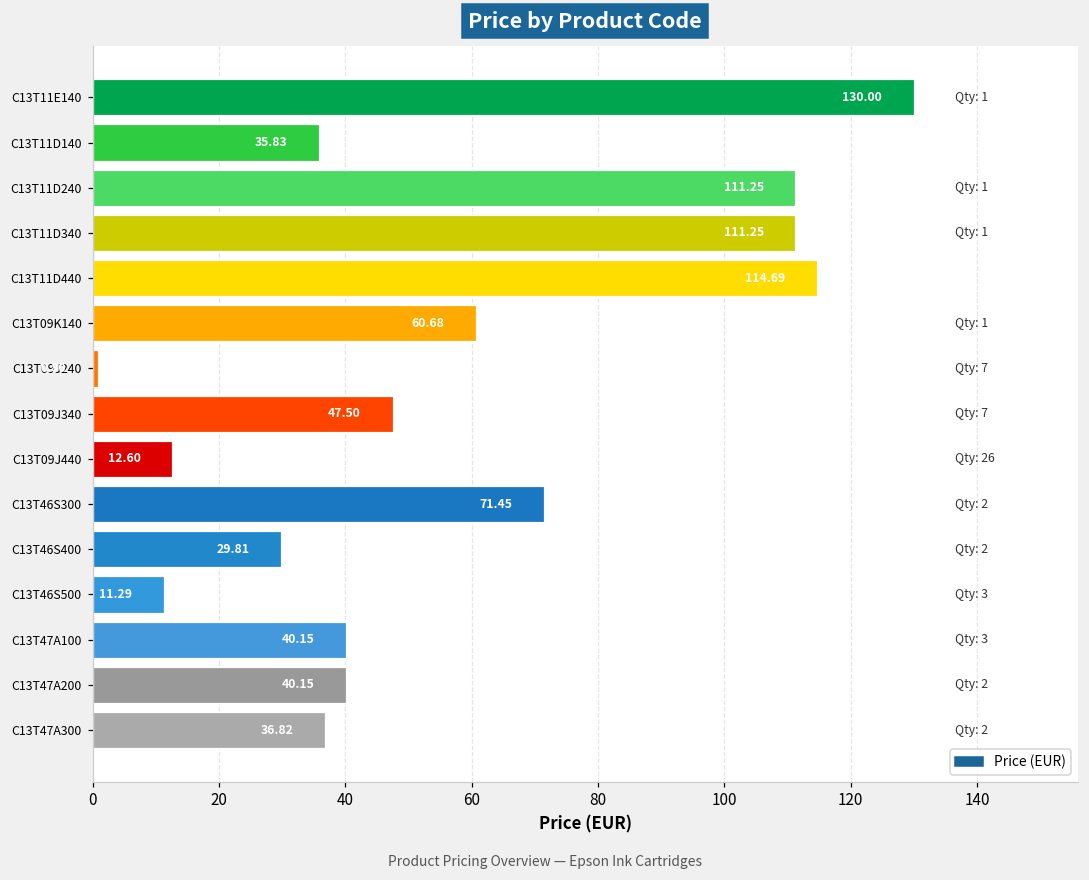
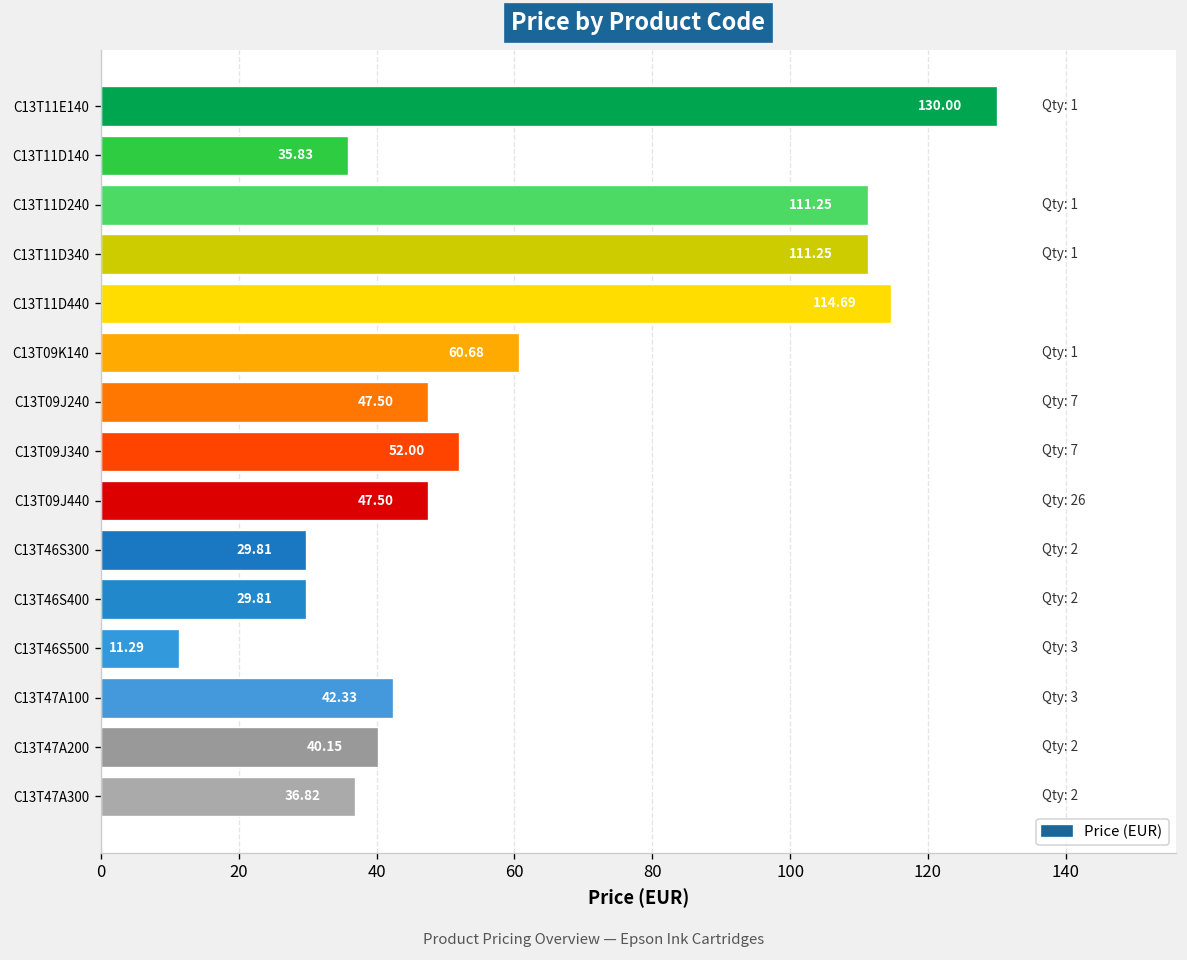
  {
    "C13T11E140": 130.00,
    "C13T11D140": 35.83,
    "C13T11D240": 111.25,
    "C13T11D340": 111.25,
    "C13T11D440": 114.69,
    "C13T09K140": 60.68,
-   "C13T09J240": 1,
-   "C13T09J340": 47.50,
-   "C13T09J440": 12.60,
-   "C13T46S300": 71.45,
+   "C13T09J240": 48,
+   "C13T09J340": 52.00,
+   "C13T09J440": 47.50,
+   "C13T46S300": 29.81,
    "C13T46S400": 29.81,
    "C13T46S500": 11.29,
-   "C13T47A100": 40.15,
+   "C13T47A100": 42.33,
    "C13T47A200": 40.15,
    "C13T47A300": 36.82
  }
